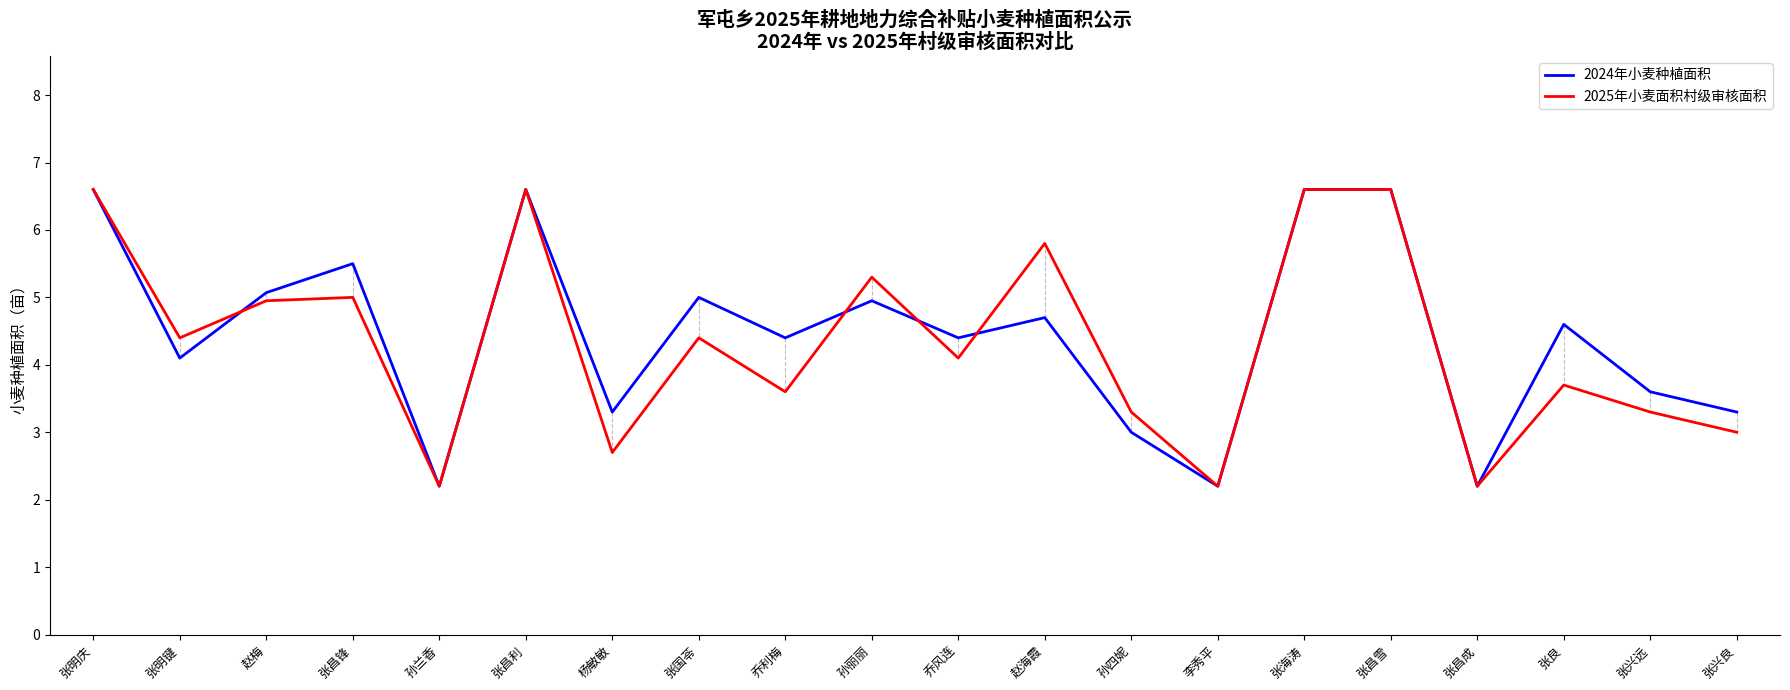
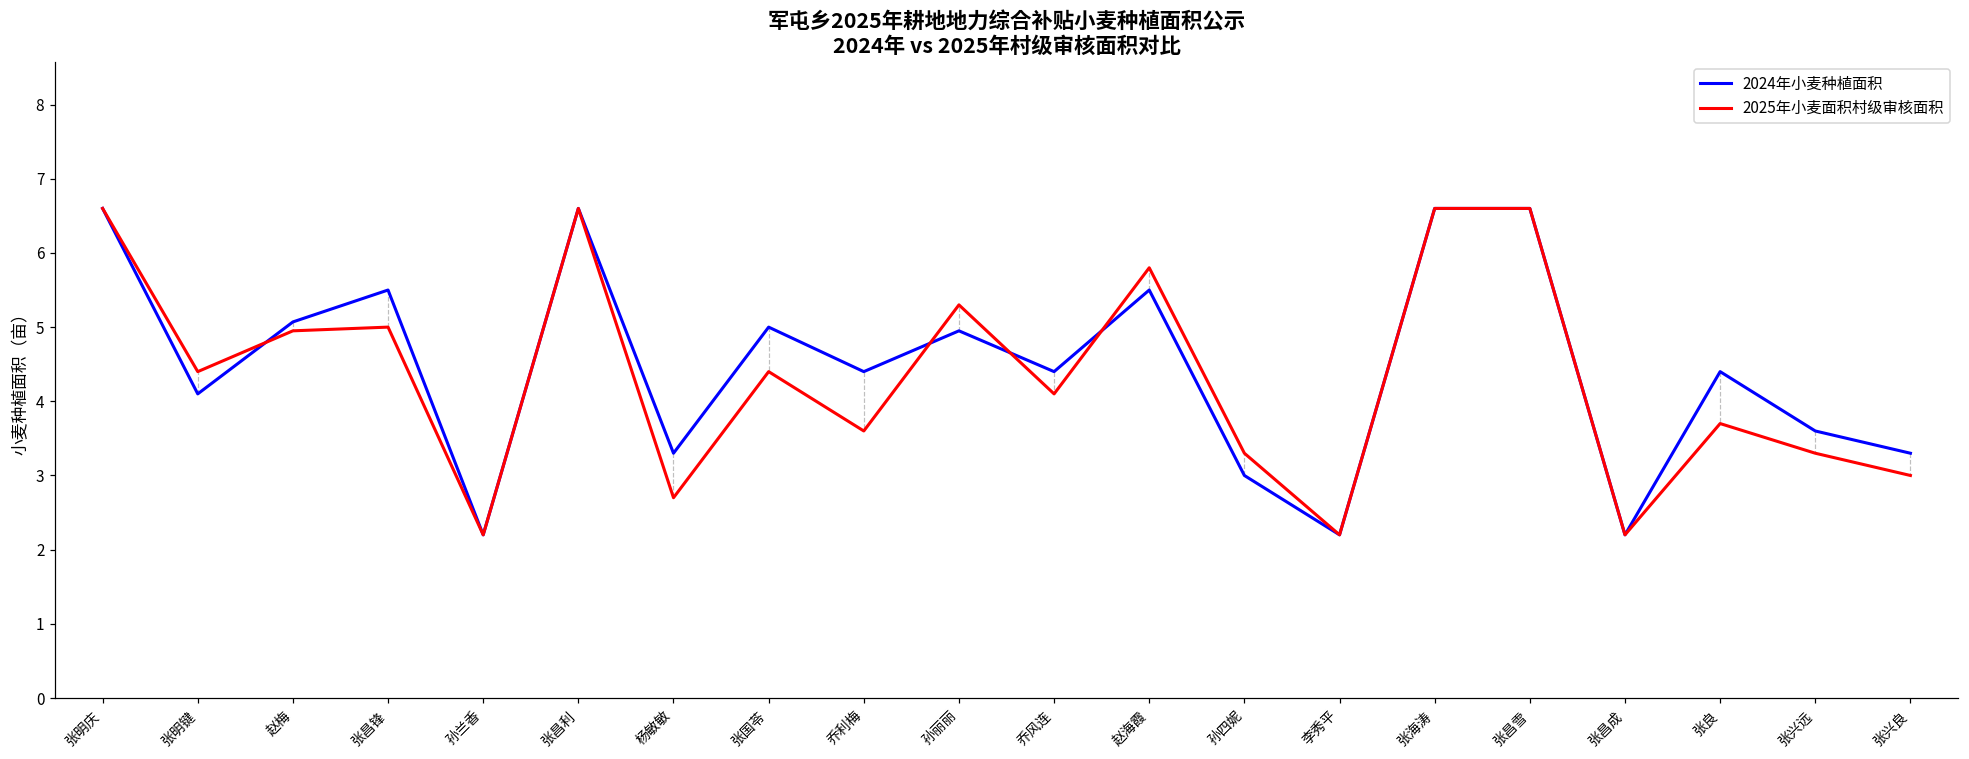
  {
    "2024年小麦种植面积": {
-     "赵海霞": 4.7,
-     "张良": 4.6
+     "赵海霞": 5.5,
+     "张良": 4.4
    }
  }
